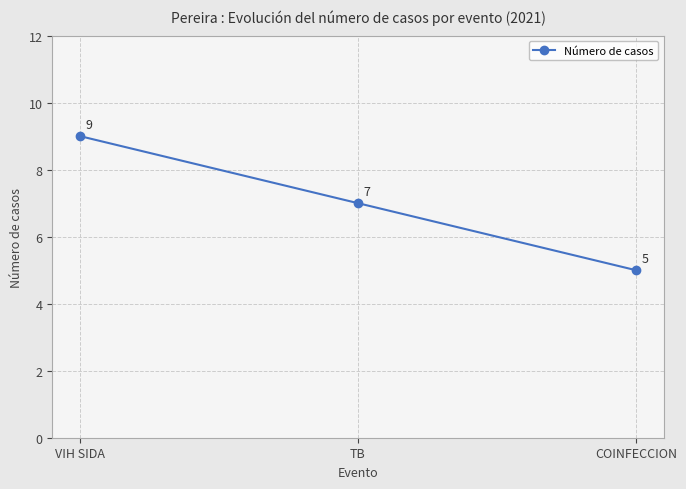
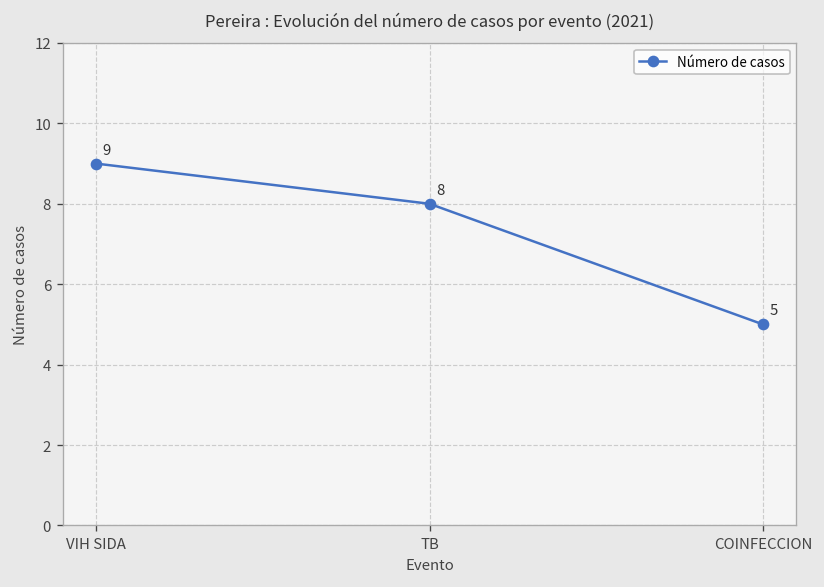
  {
    "VIH SIDA": 9,
-   "TB": 7,
+   "TB": 8,
    "COINFECCION": 5
  }
